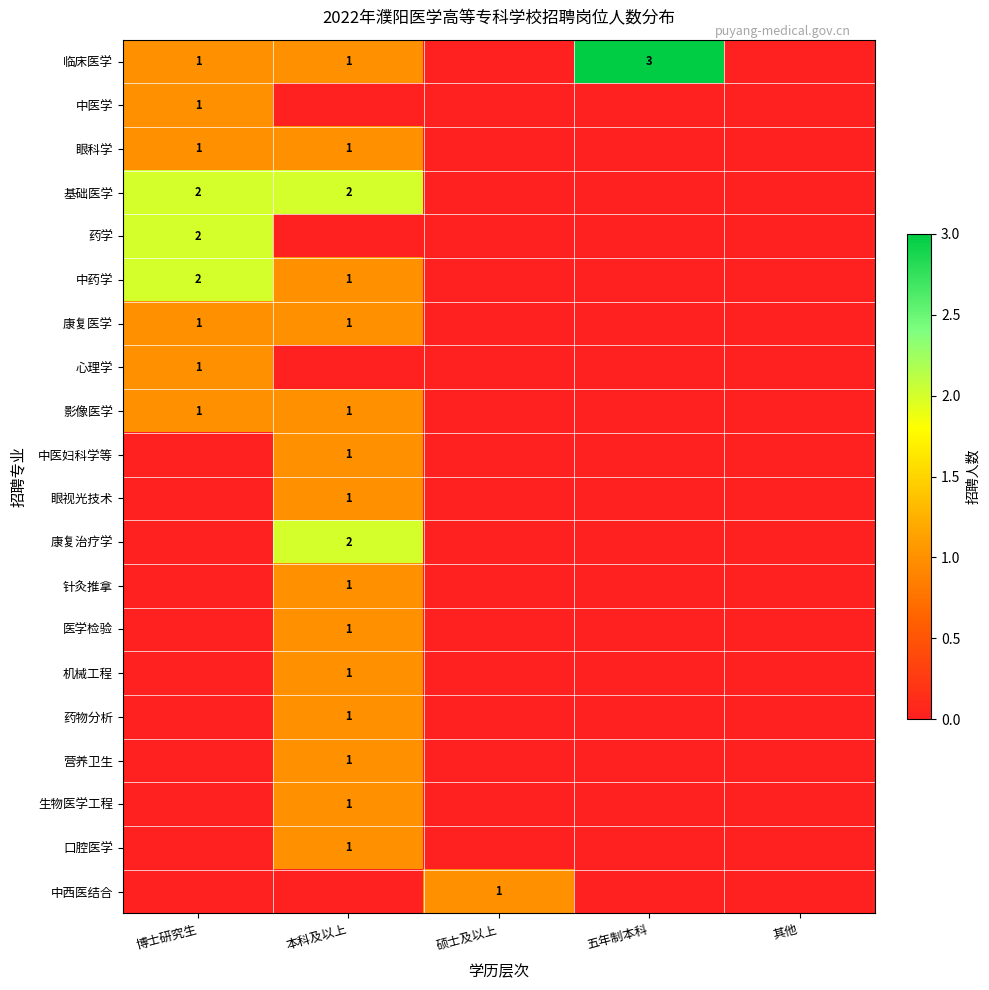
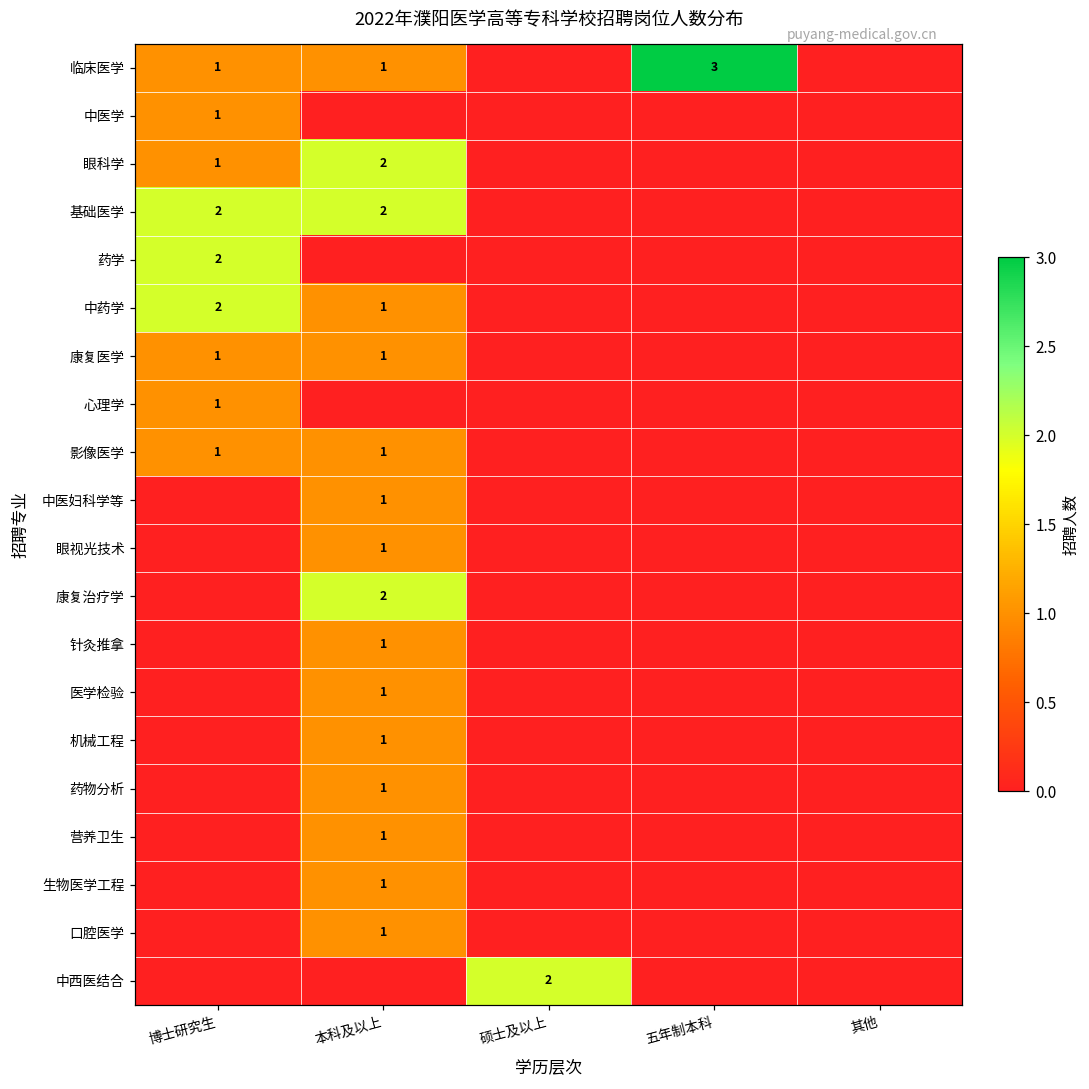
  {
    "临床医学": {
      "博士研究生": 1,
      "本科及以上": 1,
      "五年制本科": 3
    },
    "中医学": {
      "博士研究生": 1
    },
    "眼科学": {
      "博士研究生": 1,
-     "本科及以上": 1
+     "本科及以上": 2
    },
    "基础医学": {
      "博士研究生": 2,
      "本科及以上": 2
    },
    "药学": {
      "博士研究生": 2
    },
    "中药学": {
      "博士研究生": 2,
      "本科及以上": 1
    },
    "康复医学": {
      "博士研究生": 1,
      "本科及以上": 1
    },
    "心理学": {
      "博士研究生": 1
    },
    "影像医学": {
      "博士研究生": 1,
      "本科及以上": 1
    },
    "中医妇科学等": {
      "本科及以上": 1
    },
    "眼视光技术": {
      "本科及以上": 1
    },
    "康复治疗学": {
      "本科及以上": 2
    },
    "针灸推拿": {
      "本科及以上": 1
    },
    "医学检验": {
      "本科及以上": 1
    },
    "机械工程": {
      "本科及以上": 1
    },
    "药物分析": {
      "本科及以上": 1
    },
    "营养卫生": {
      "本科及以上": 1
    },
    "生物医学工程": {
      "本科及以上": 1
    },
    "口腔医学": {
      "本科及以上": 1
    },
    "中西医结合": {
-     "硕士及以上": 1
+     "硕士及以上": 2
    }
  }
